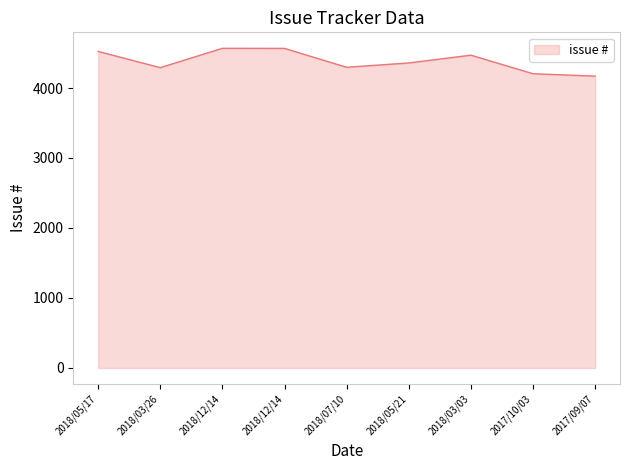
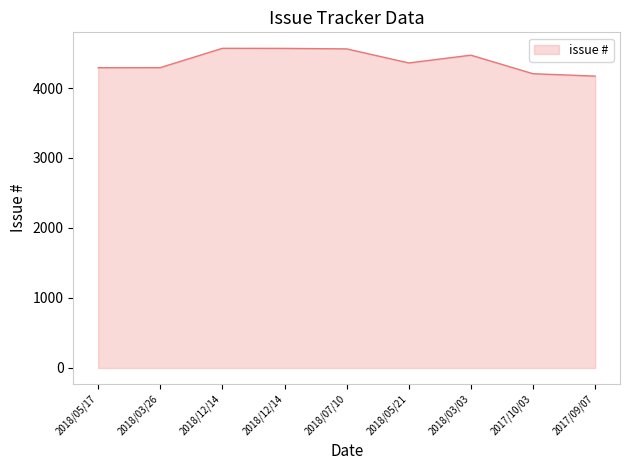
  {
-   "2018/05/17": 4500,
+   "2018/05/17": 4300,
    "2018/03/26": 4300,
-   "2018/07/10": 4300,
+   "2018/07/10": 4600,
    "2018/05/21": 4400,
    "2018/03/03": 4500,
    "2017/10/03": 4200,
    "2017/09/07": 4200
  }
